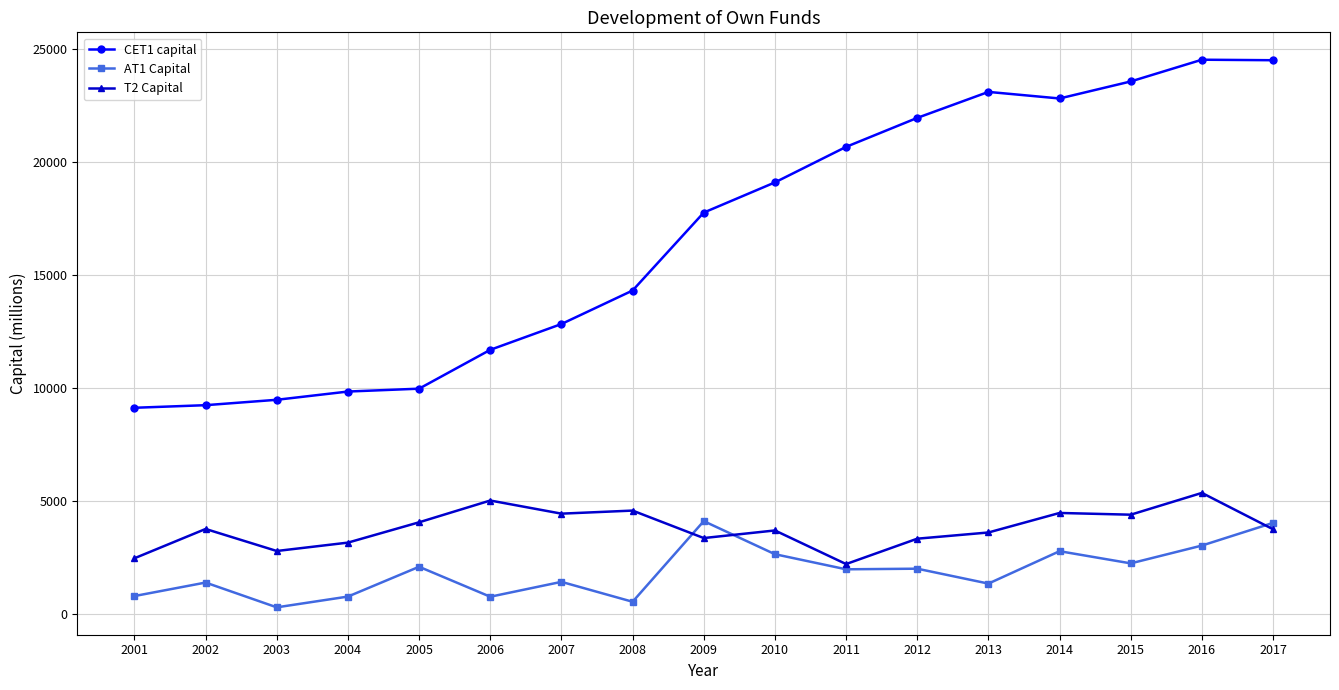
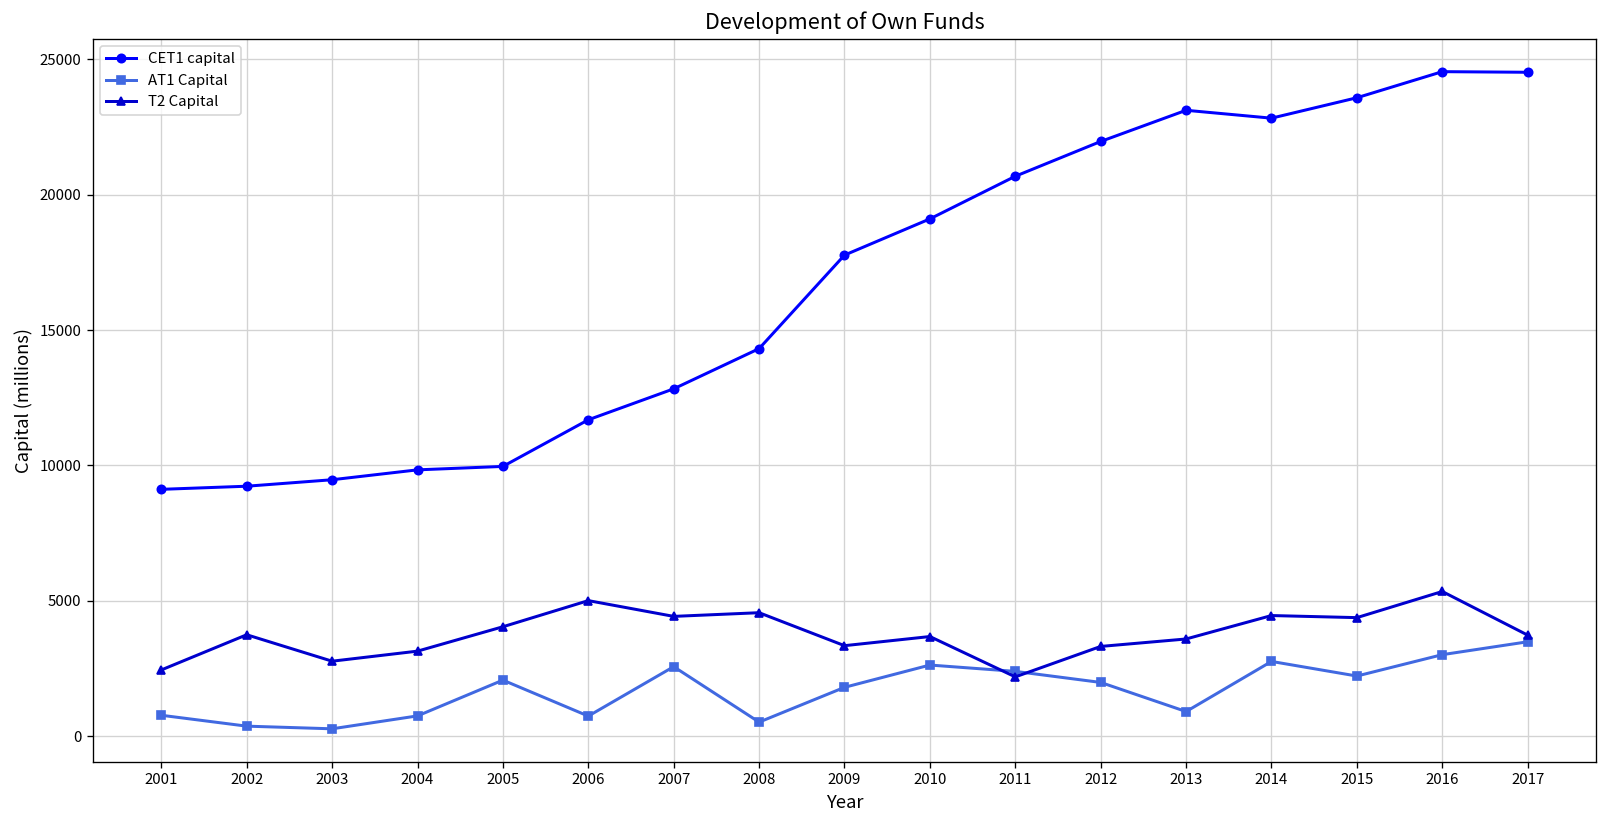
  {
    "AT1 Capital": {
      "2001": 800,
-     "2002": 1400,
+     "2002": 400,
      "2003": 300,
      "2004": 800,
      "2005": 2100,
      "2006": 800,
-     "2007": 1400,
+     "2007": 2600,
      "2008": 500,
-     "2009": 4100,
+     "2009": 1800,
      "2010": 2600,
-     "2011": 2000,
+     "2011": 2400,
      "2012": 2000,
-     "2013": 1300,
+     "2013": 900,
      "2014": 2800,
      "2015": 2200,
      "2016": 3000,
-     "2017": 4000
+     "2017": 3500
    }
  }
